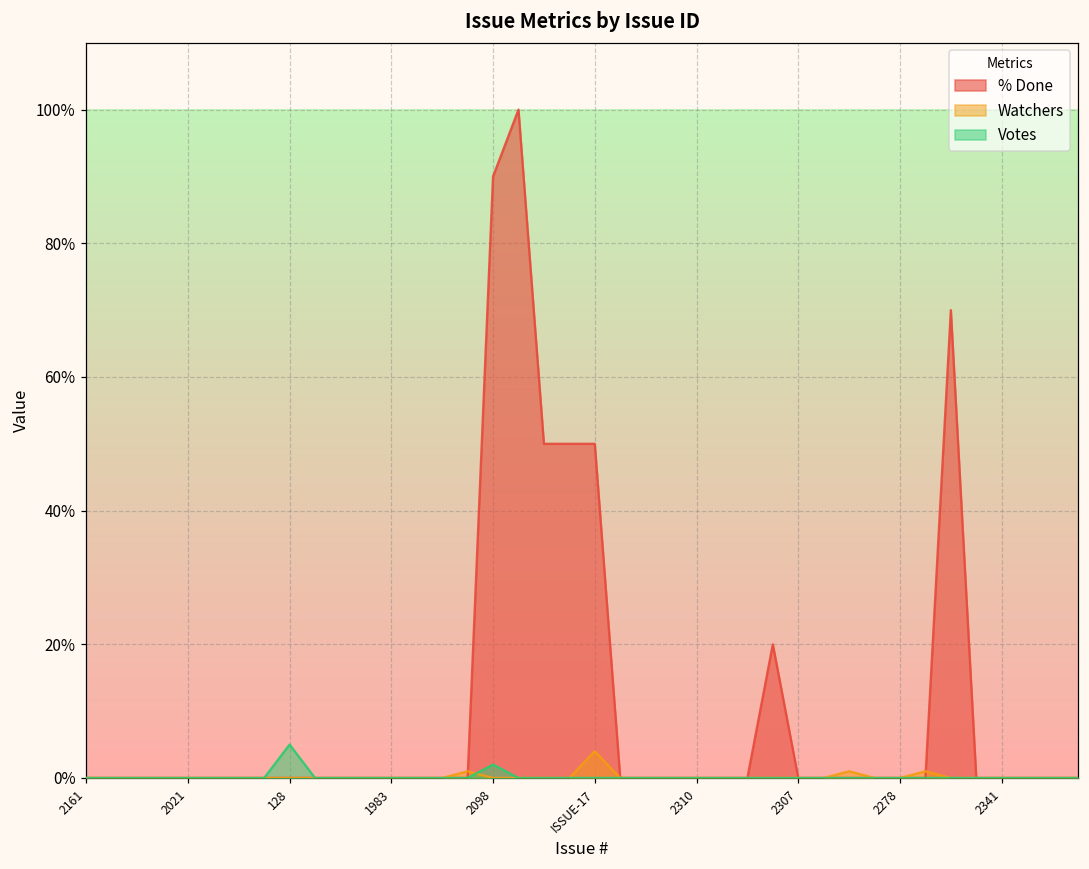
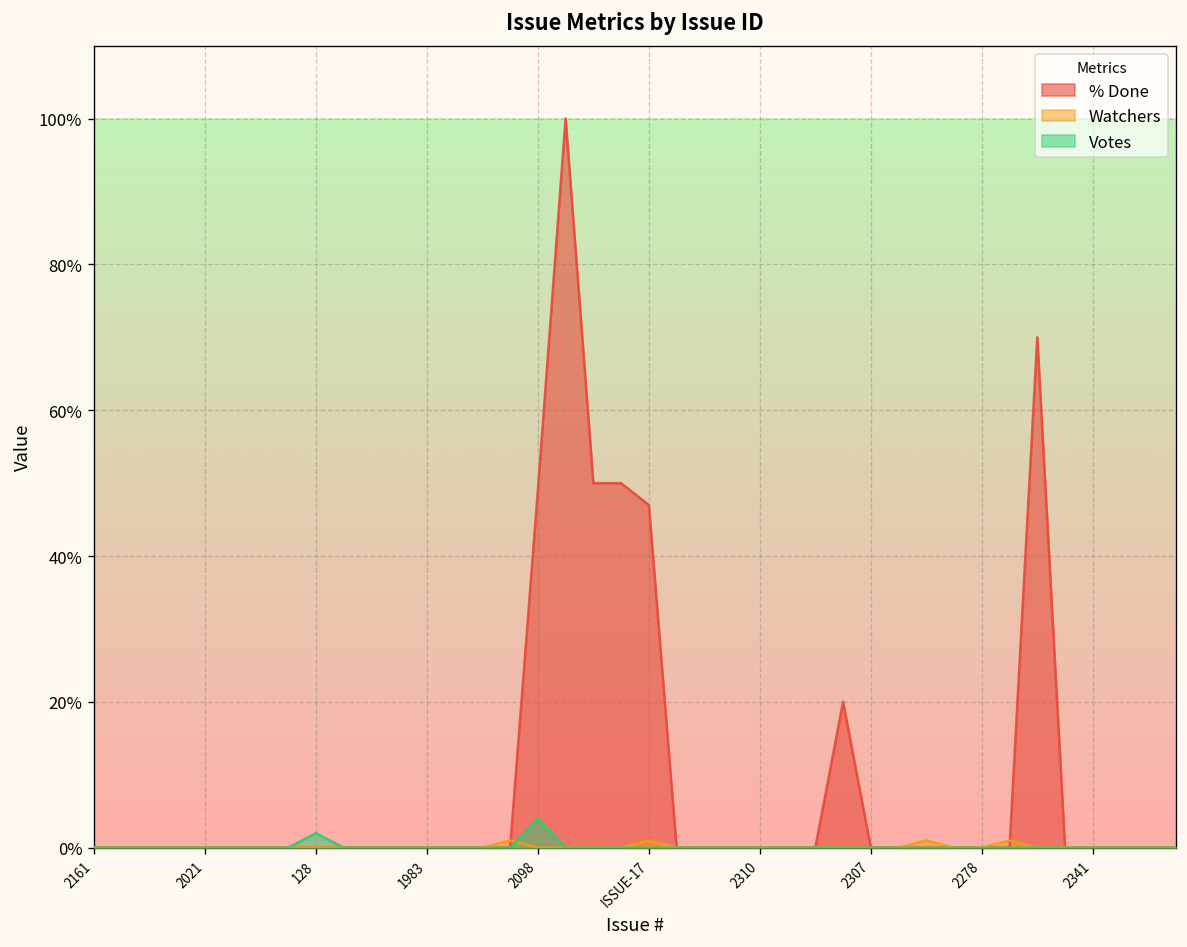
  {
    "% Done": {
-     "2098": "90%",
-     "ISSUE-17": "50%"
+     "2098": "49%",
+     "ISSUE-17": "47%"
    },
    "Watchers": {
      "2098": "0%",
-     "ISSUE-17": "4%"
+     "ISSUE-17": "1%"
    },
    "Votes": {
-     "128": "5%",
-     "2098": "2%",
+     "128": "2%",
+     "2098": "4%",
      "ISSUE-17": "0%"
    }
  }
